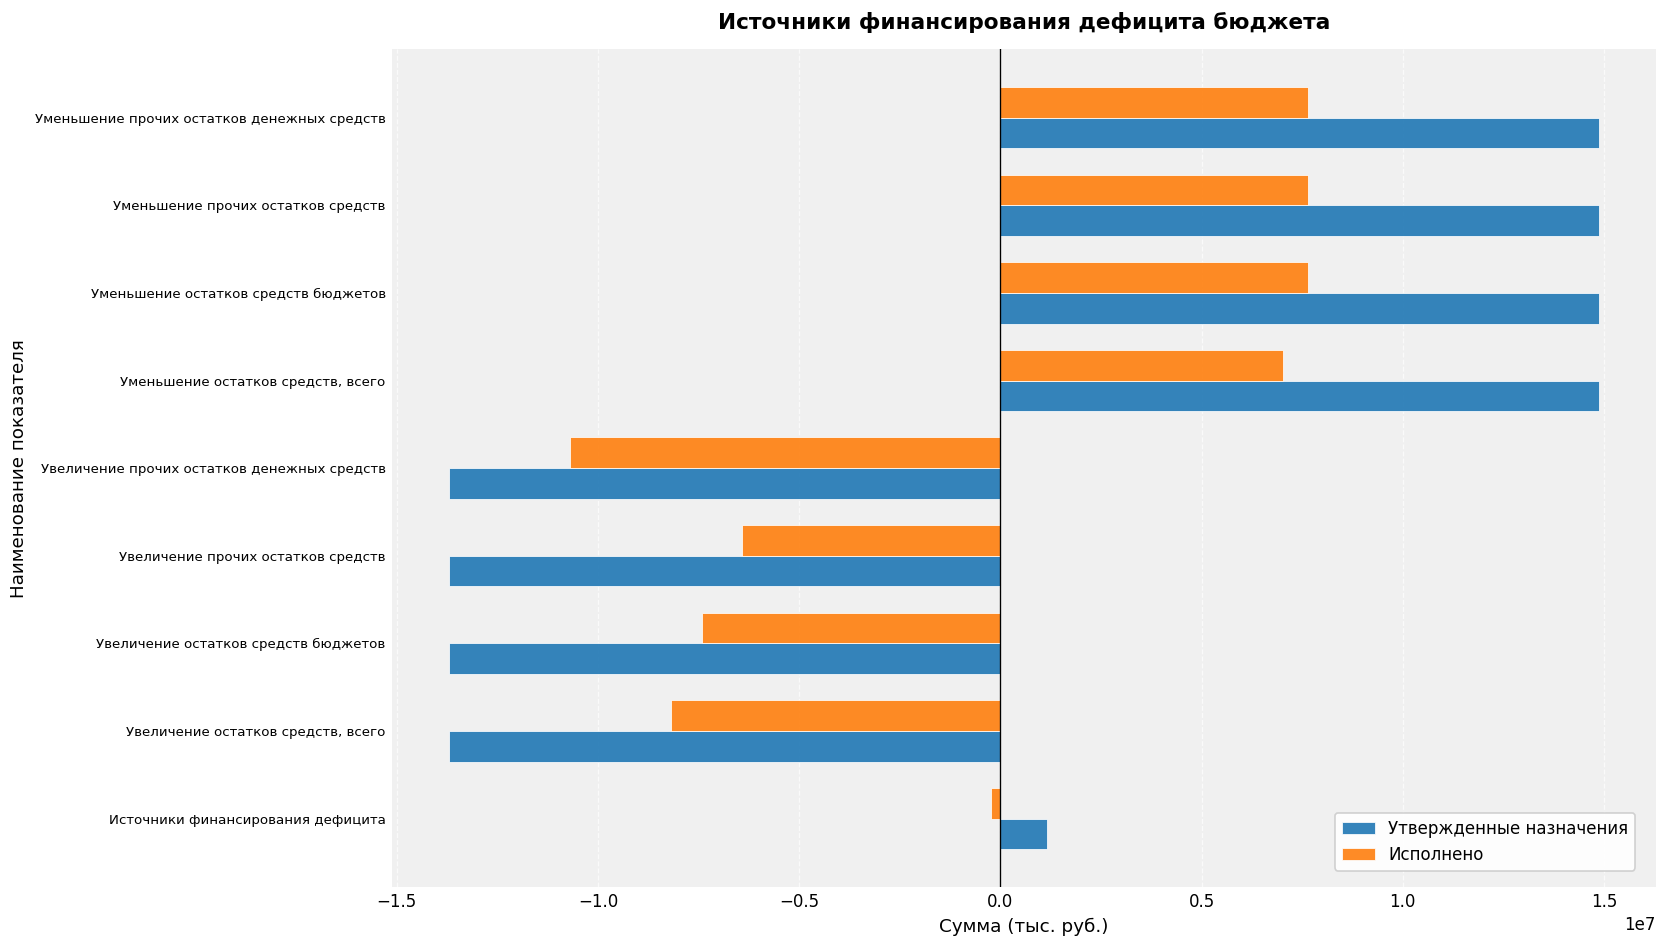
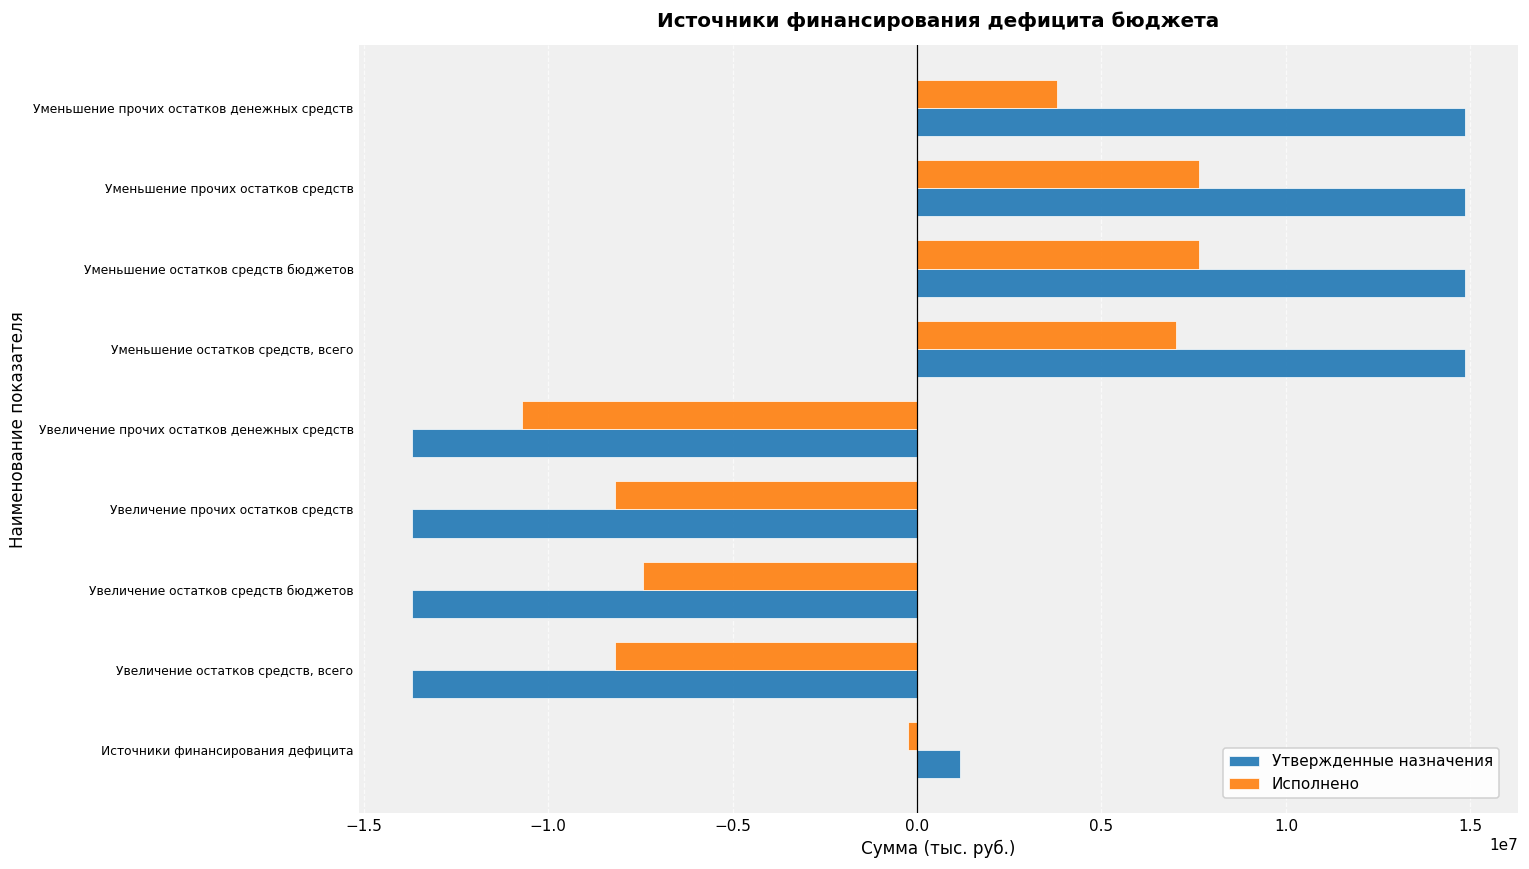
  {
    "Утвержденные назначения": {
      "Уменьшение прочих остатков денежных средств": 14900000,
      "Уменьшение прочих остатков средств": 14900000,
      "Уменьшение остатков средств бюджетов": 14900000,
      "Уменьшение остатков средств, всего": 14900000,
      "Увеличение прочих остатков денежных средств": -13700000,
      "Увеличение прочих остатков средств": -13700000,
      "Увеличение остатков средств бюджетов": -13700000,
      "Увеличение остатков средств, всего": -13700000,
      "Источники финансирования дефицита": 1200000
    },
    "Исполнено": {
-     "Уменьшение прочих остатков денежных средств": 7600000,
+     "Уменьшение прочих остатков денежных средств": 3800000,
      "Уменьшение прочих остатков средств": 7600000,
      "Уменьшение остатков средств бюджетов": 7600000,
      "Уменьшение остатков средств, всего": 7000000,
      "Увеличение прочих остатков денежных средств": -10700000,
-     "Увеличение прочих остатков средств": -6400000,
+     "Увеличение прочих остатков средств": -8200000,
      "Увеличение остатков средств бюджетов": -7400000,
      "Увеличение остатков средств, всего": -8200000,
      "Источники финансирования дефицита": -200000
    }
  }
